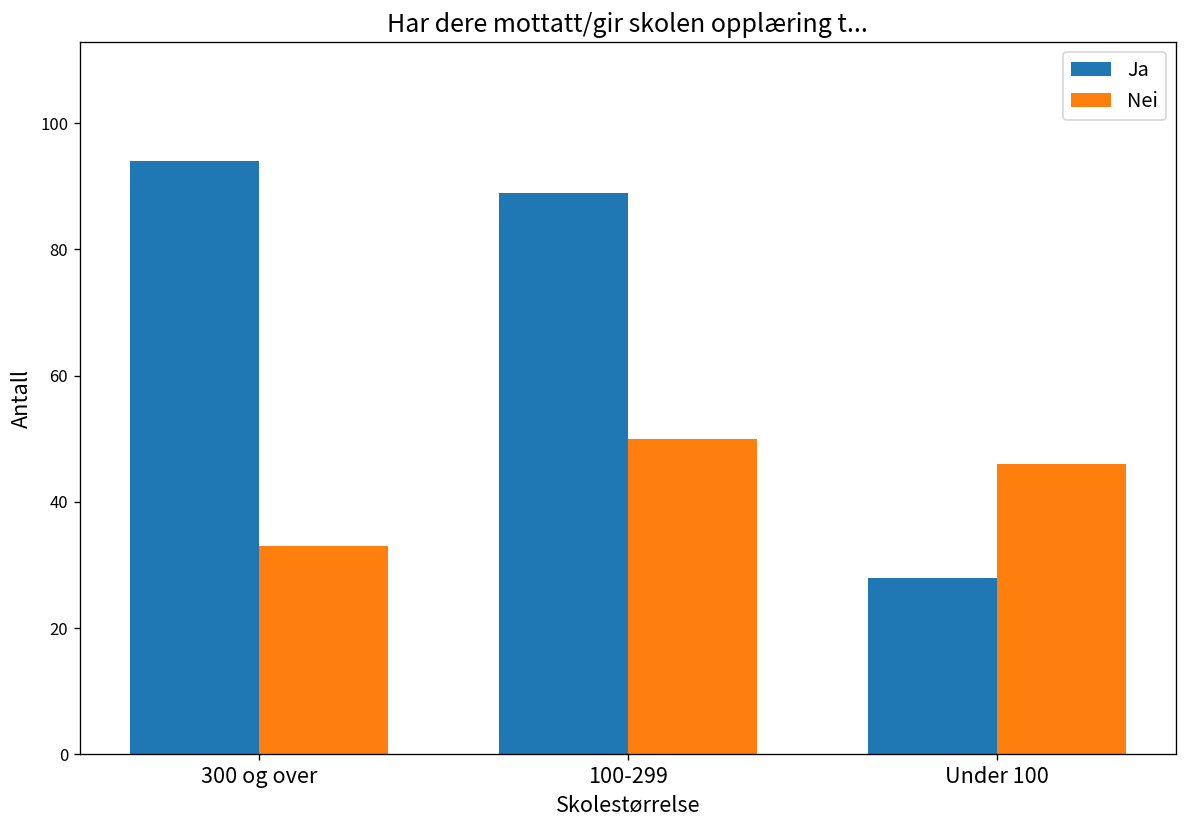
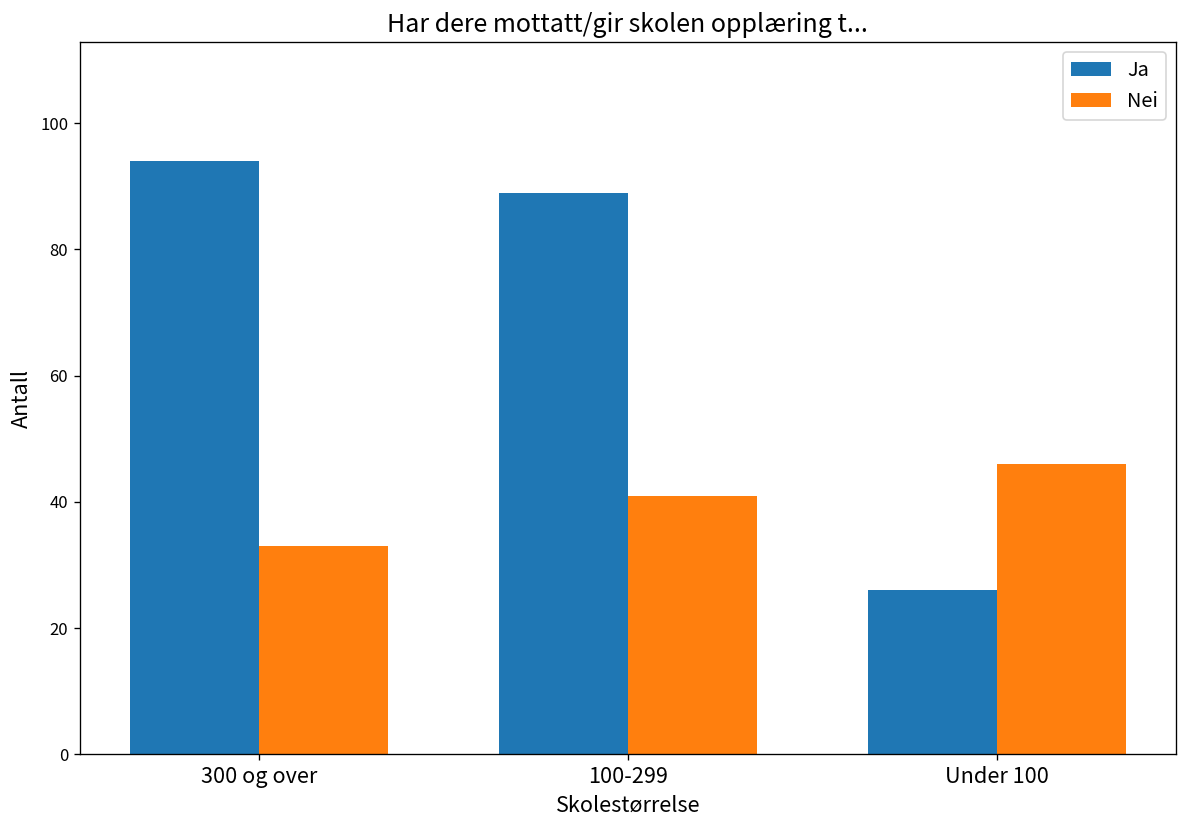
  {
    "Ja": {
      "300 og over": 94,
      "100-299": 89,
-     "Under 100": 28
+     "Under 100": 26
    },
    "Nei": {
      "300 og over": 33,
-     "100-299": 50,
+     "100-299": 41,
      "Under 100": 46
    }
  }
